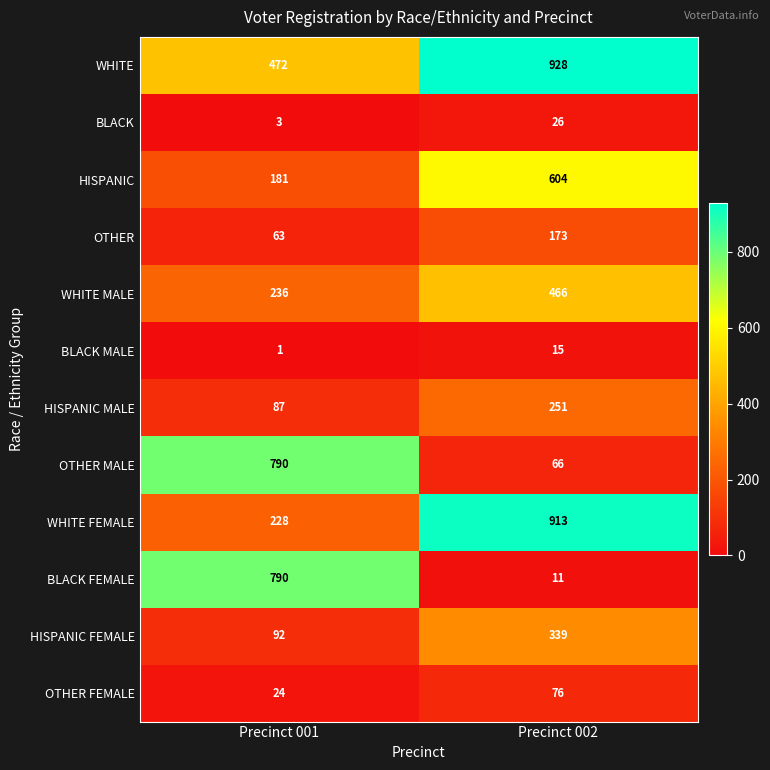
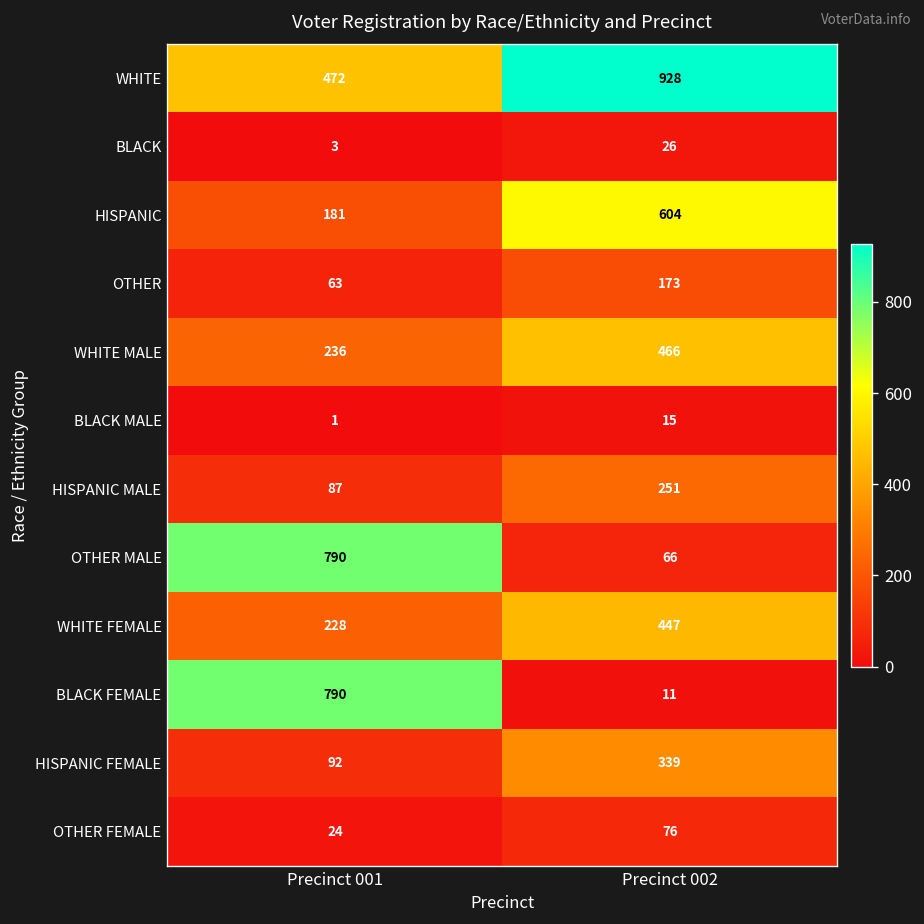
  {
    "WHITE": {
      "Precinct 001": 472,
      "Precinct 002": 928
    },
    "BLACK": {
      "Precinct 001": 3,
      "Precinct 002": 26
    },
    "HISPANIC": {
      "Precinct 001": 181,
      "Precinct 002": 604
    },
    "OTHER": {
      "Precinct 001": 63,
      "Precinct 002": 173
    },
    "WHITE MALE": {
      "Precinct 001": 236,
      "Precinct 002": 466
    },
    "BLACK MALE": {
      "Precinct 001": 1,
      "Precinct 002": 15
    },
    "HISPANIC MALE": {
      "Precinct 001": 87,
      "Precinct 002": 251
    },
    "OTHER MALE": {
      "Precinct 001": 790,
      "Precinct 002": 66
    },
    "WHITE FEMALE": {
      "Precinct 001": 228,
-     "Precinct 002": 913
+     "Precinct 002": 447
    },
    "BLACK FEMALE": {
      "Precinct 001": 790,
      "Precinct 002": 11
    },
    "HISPANIC FEMALE": {
      "Precinct 001": 92,
      "Precinct 002": 339
    },
    "OTHER FEMALE": {
      "Precinct 001": 24,
      "Precinct 002": 76
    }
  }
